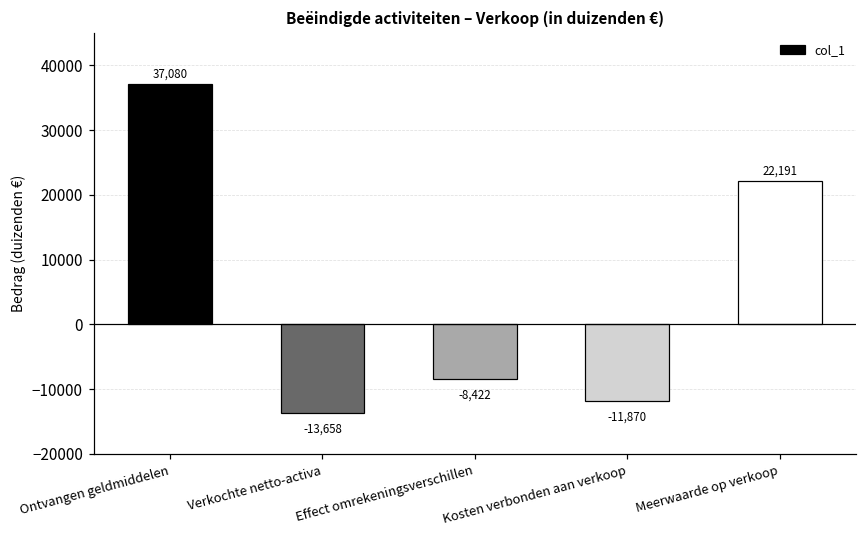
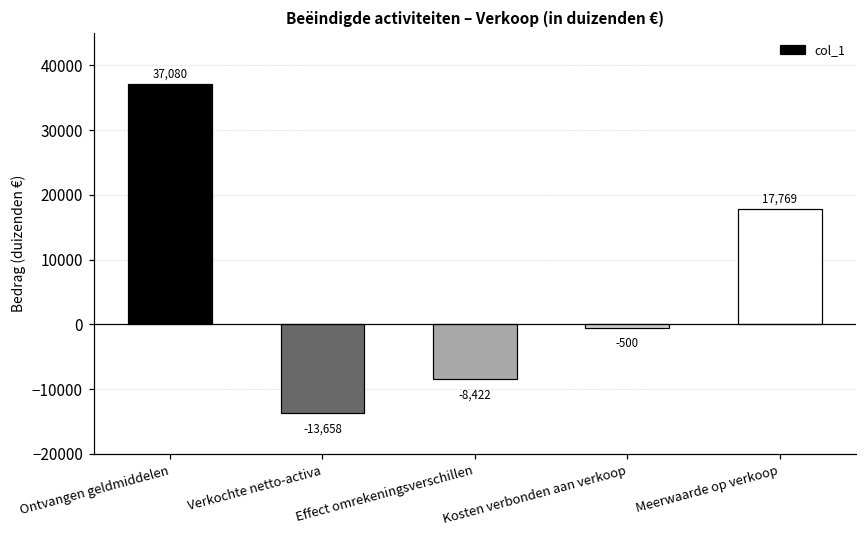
  {
    "Ontvangen geldmiddelen": "37,080",
    "Verkochte netto-activa": "-13,658",
    "Effect omrekeningsverschillen": "-8,422",
-   "Kosten verbonden aan verkoop": "-11,870",
-   "Meerwaarde op verkoop": "22,191"
+   "Kosten verbonden aan verkoop": "-500",
+   "Meerwaarde op verkoop": "17,769"
  }
